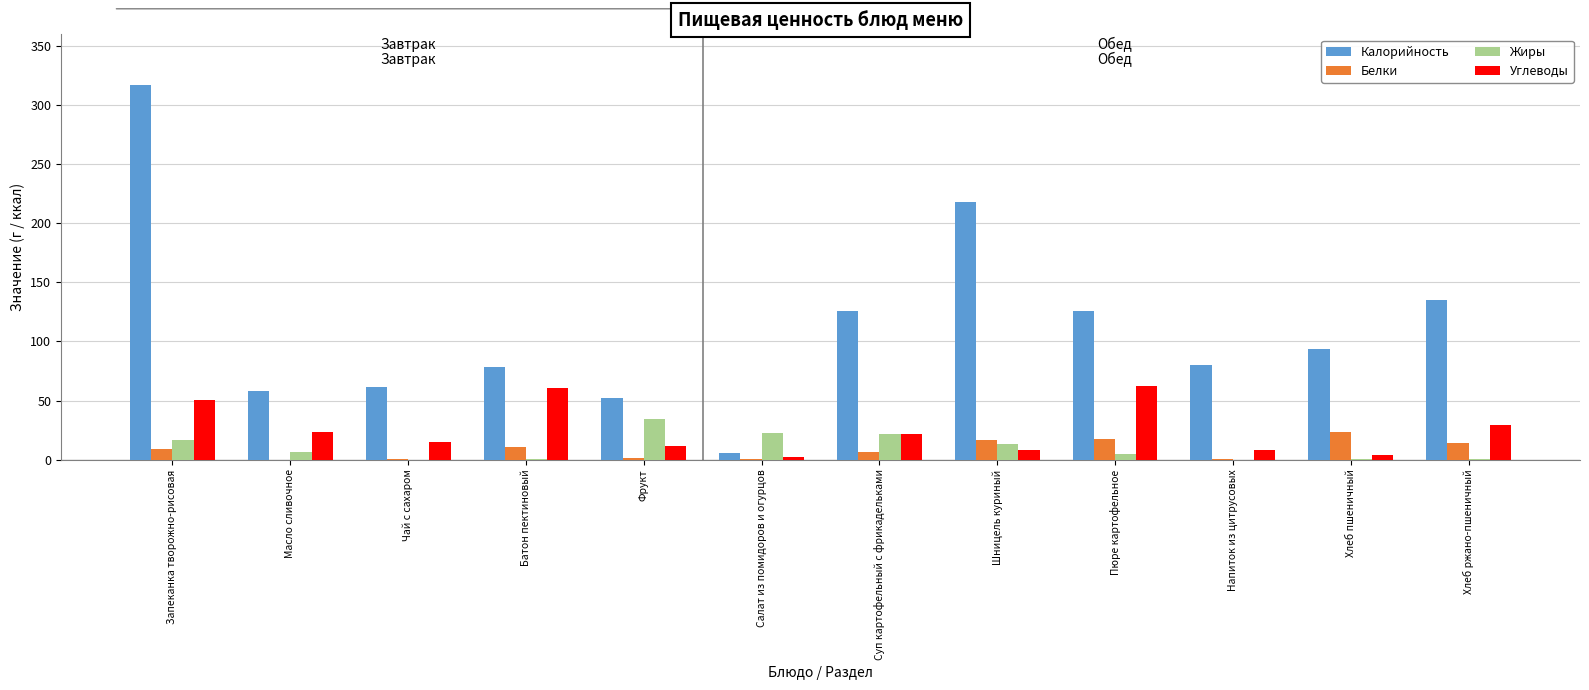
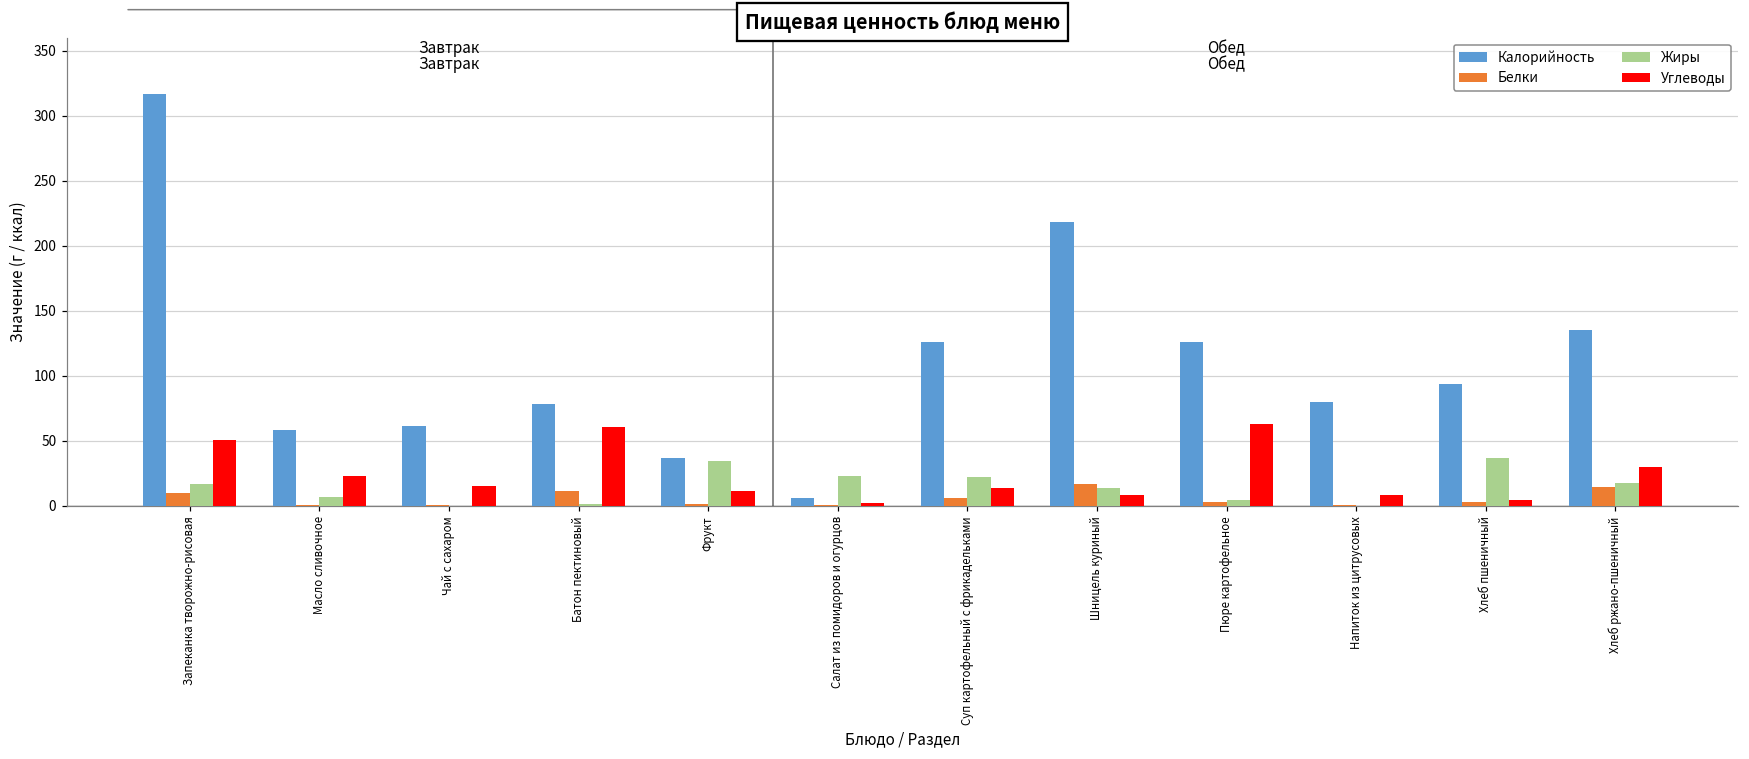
  {
    "Калорийность": {
      "Запеканка творожно-рисовая": 317,
      "Масло сливочное": 58,
      "Чай с сахаром": 61,
      "Батон пектиновый": 79,
-     "Фрукт": 52,
+     "Фрукт": 37,
      "Салат из помидоров и огурцов": 6,
      "Суп картофельный с фрикадельками": 126,
      "Шницель куриный": 218,
      "Пюре картофельное": 126,
      "Напиток из цитрусовых": 80,
      "Хлеб пшеничный": 94,
      "Хлеб ржано-пшеничный": 135
    },
    "Белки": {
      "Запеканка творожно-рисовая": 9,
      "Батон пектиновый": 11,
      "Суп картофельный с фрикадельками": 6,
      "Шницель куриный": 16,
-     "Пюре картофельное": 17,
-     "Хлеб пшеничный": 23,
+     "Пюре картофельное": 3,
+     "Хлеб пшеничный": 3,
      "Хлеб ржано-пшеничный": 14
    },
    "Жиры": {
      "Запеканка творожно-рисовая": 17,
      "Масло сливочное": 6,
      "Фрукт": 34,
      "Салат из помидоров и огурцов": 23,
      "Суп картофельный с фрикадельками": 22,
      "Шницель куриный": 13,
      "Пюре картофельное": 4,
-     "Хлеб пшеничный": 0,
-     "Хлеб ржано-пшеничный": 1
+     "Хлеб пшеничный": 36,
+     "Хлеб ржано-пшеничный": 17
    },
    "Углеводы": {
      "Запеканка творожно-рисовая": 51,
      "Масло сливочное": 23,
      "Чай с сахаром": 15,
      "Батон пектиновый": 61,
      "Фрукт": 11,
-     "Суп картофельный с фрикадельками": 22,
+     "Суп картофельный с фрикадельками": 13,
      "Шницель куриный": 8,
      "Пюре картофельное": 63,
      "Напиток из цитрусовых": 8,
      "Хлеб пшеничный": 4,
      "Хлеб ржано-пшеничный": 30
    }
  }
